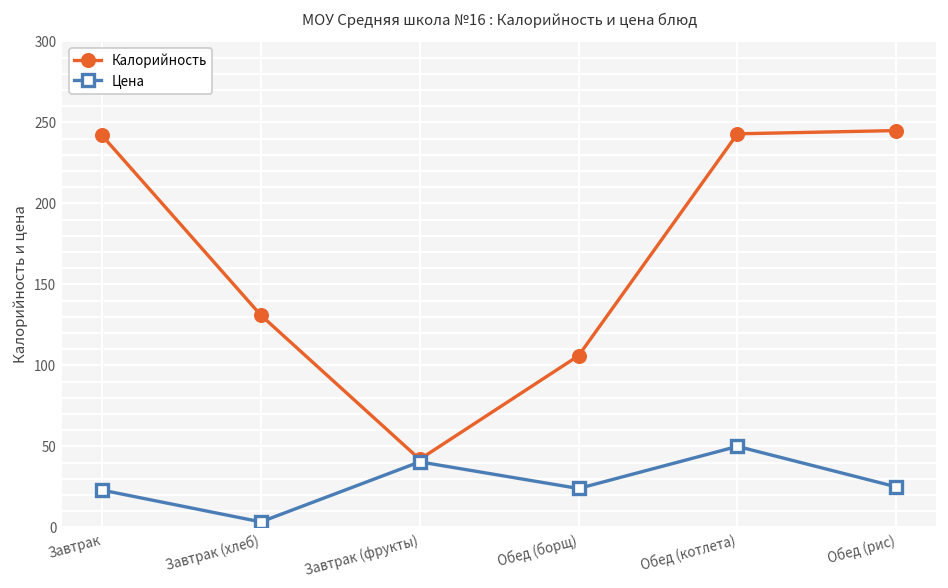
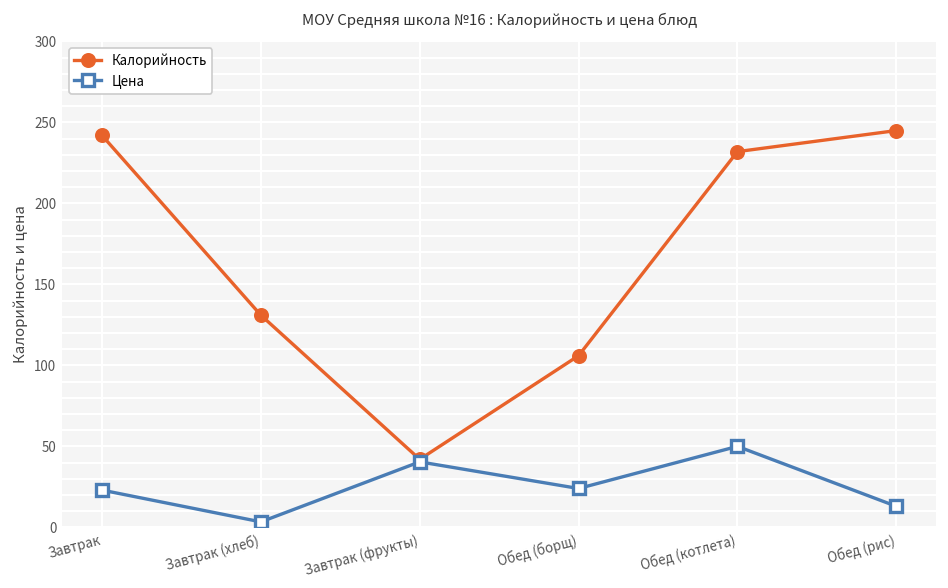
  {
    "Калорийность": {
      "Завтрак": 242,
      "Завтрак (хлеб)": 131,
      "Обед (борщ)": 106,
-     "Обед (котлета)": 243,
+     "Обед (котлета)": 232,
      "Обед (рис)": 245
    },
    "Цена": {
      "Завтрак": 23,
      "Завтрак (хлеб)": 3,
      "Обед (борщ)": 24,
      "Обед (котлета)": 50,
-     "Обед (рис)": 25
+     "Обед (рис)": 13
    }
  }
